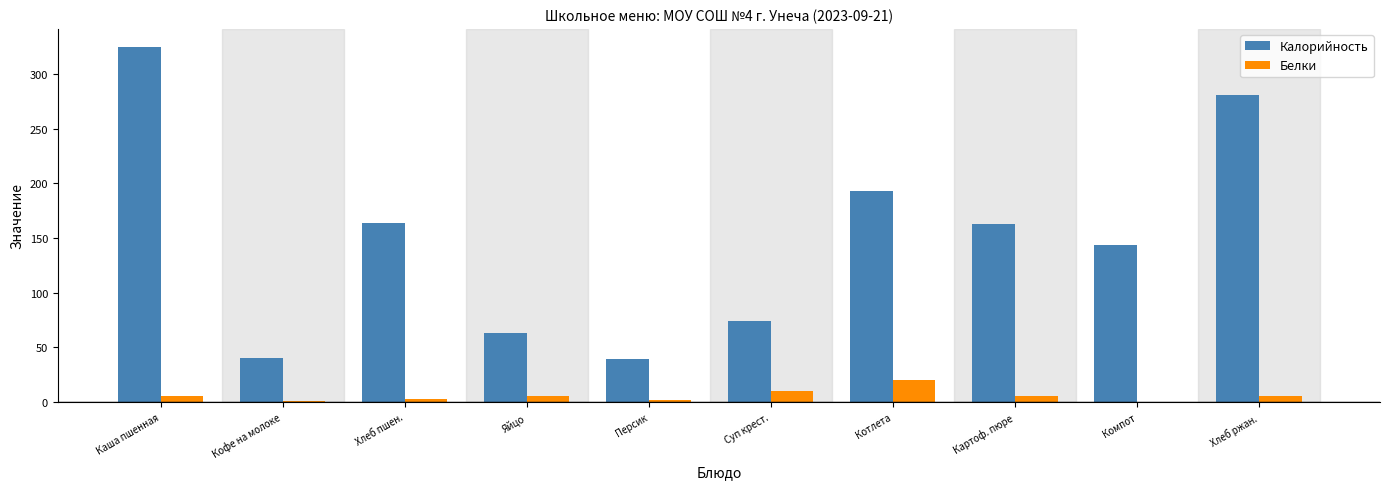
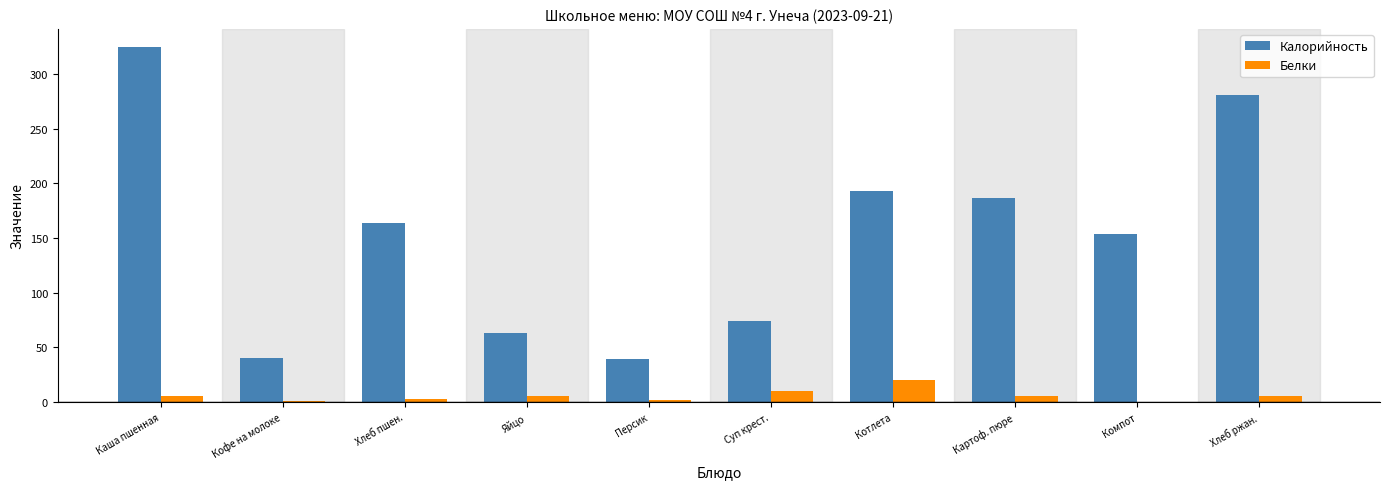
  {
    "Калорийность": {
      "Каша пшенная": 325,
      "Кофе на молоке": 40,
      "Хлеб пшен.": 164,
      "Яйцо": 63,
      "Персик": 39,
      "Суп крест.": 74,
      "Котлета": 193,
-     "Картоф. пюре": 162,
-     "Компот": 143,
+     "Картоф. пюре": 187,
+     "Компот": 154,
      "Хлеб ржан.": 281
    },
    "Белки": {
      "Каша пшенная": 6,
      "Хлеб пшен.": 3,
      "Яйцо": 5,
      "Суп крест.": 10,
      "Котлета": 21,
      "Картоф. пюре": 6,
      "Хлеб ржан.": 5
    }
  }
